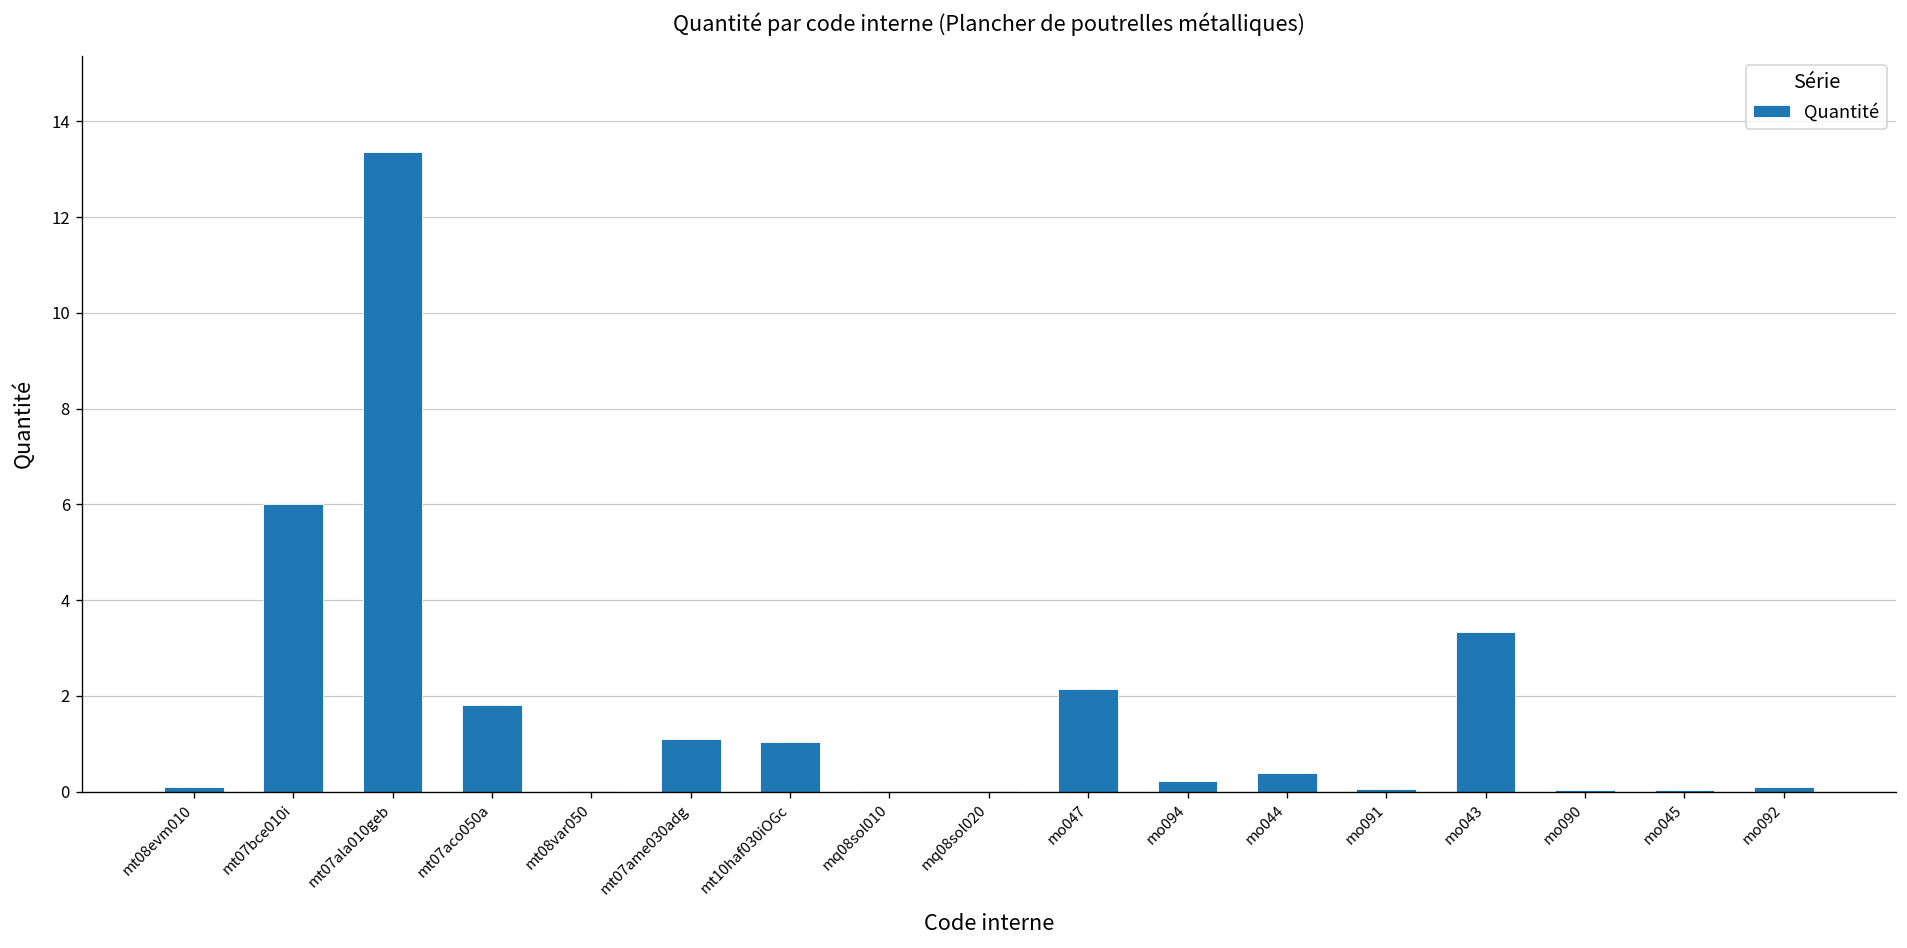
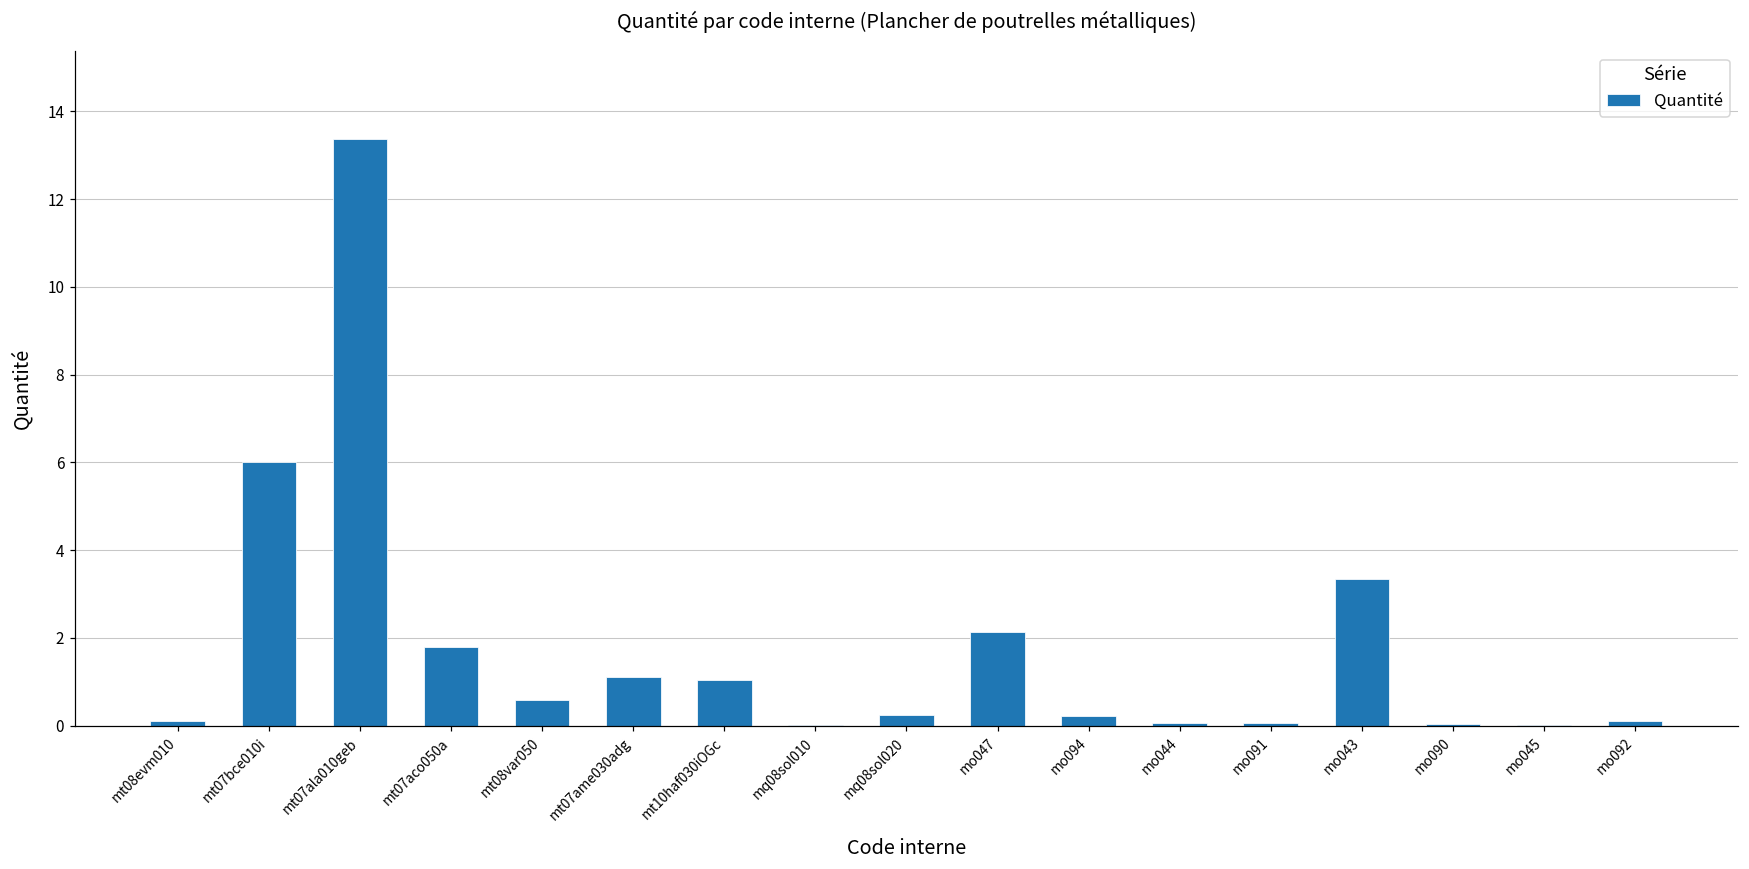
  {
    "mt08evm010": 0.1,
    "mt07bce010i": 6.0,
    "mt07ala010geb": 13.4,
    "mt07aco050a": 1.8,
-   "mt08var050": 0.0,
+   "mt08var050": 0.6,
    "mt07ame030adg": 1.1,
    "mt10haf030iOGc": 1.0,
-   "mq08sol020": 0.0,
+   "mq08sol020": 0.3,
    "mo047": 2.1,
    "mo094": 0.2,
-   "mo044": 0.4,
+   "mo044": 0.1,
    "mo043": 3.3,
    "mo092": 0.1
  }
